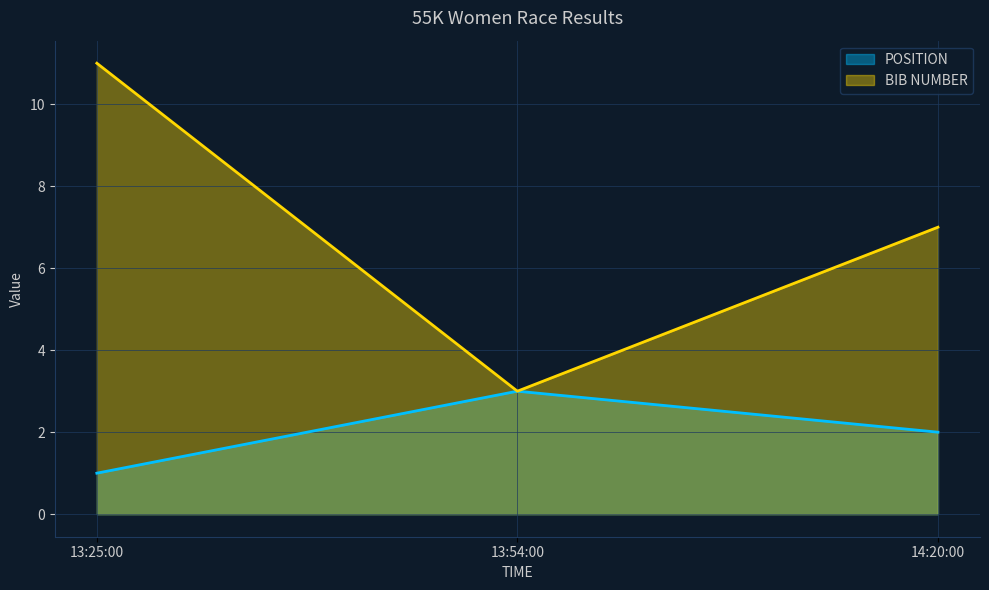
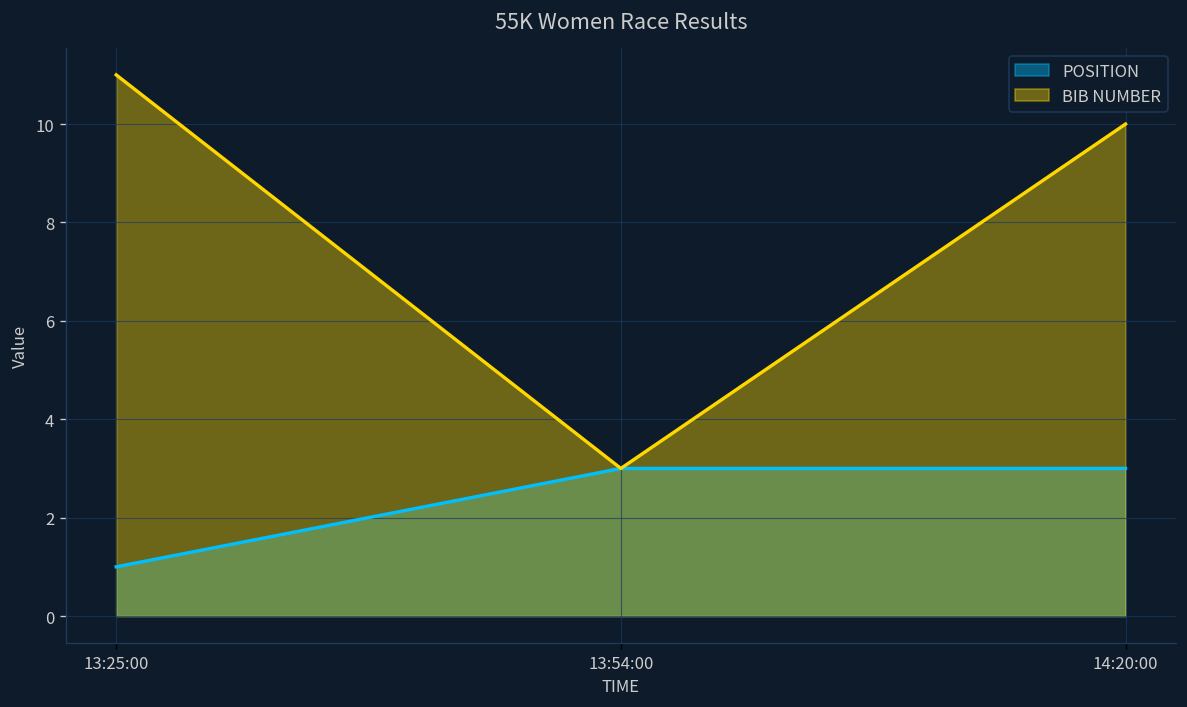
  {
    "POSITION": {
      "13:25:00": 1,
-     "14:20:00": 2
+     "14:20:00": 3
    },
    "BIB NUMBER": {
      "13:25:00": 11,
-     "14:20:00": 7
+     "14:20:00": 10
    }
  }
